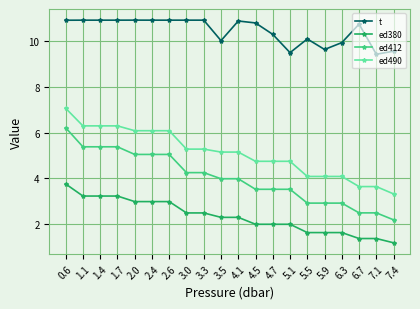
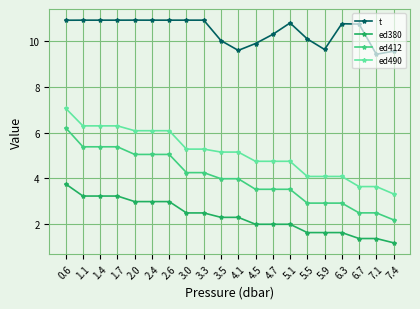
  {
    "t": {
      "0.6": 10.9,
      "1.1": 10.9,
      "1.4": 10.9,
      "1.7": 10.9,
      "2.0": 10.9,
      "2.4": 10.9,
      "2.6": 10.9,
      "3.0": 10.9,
      "3.3": 10.9,
      "3.5": 10.0,
-     "4.1": 10.9,
-     "4.5": 10.8,
+     "4.1": 9.6,
+     "4.5": 9.9,
      "4.7": 10.3,
-     "5.1": 9.5,
+     "5.1": 10.8,
      "5.5": 10.1,
      "5.9": 9.6,
-     "6.3": 9.9
+     "6.3": 10.8
    }
  }
